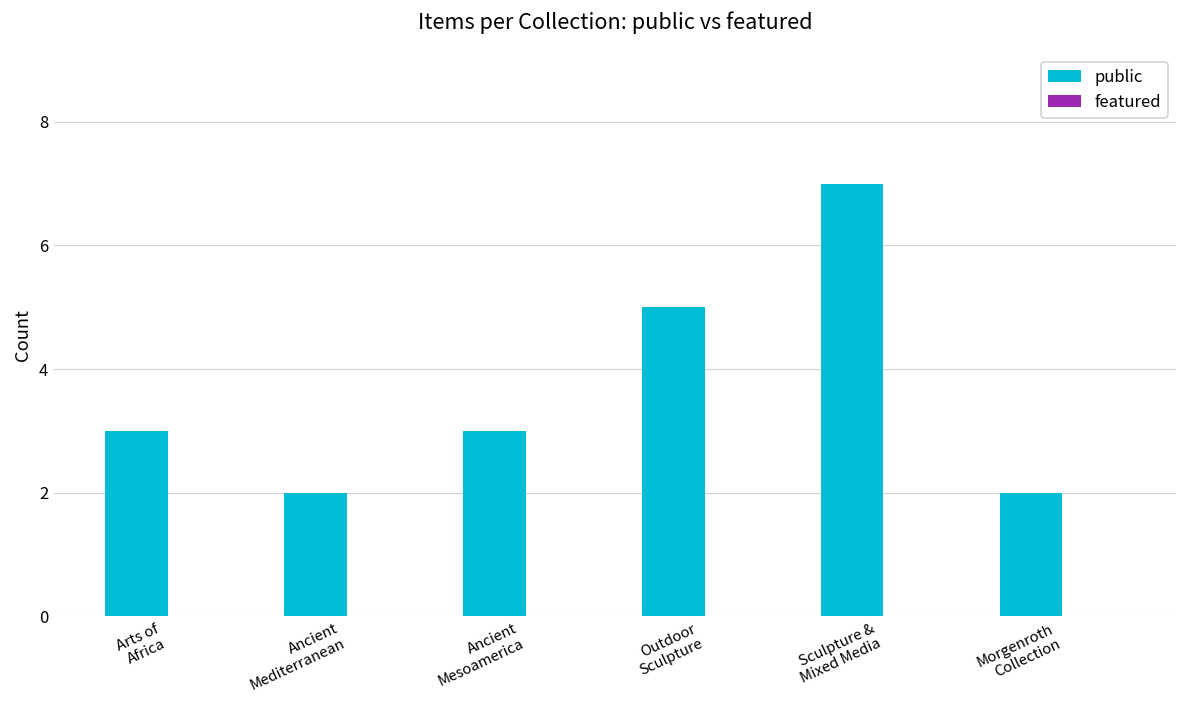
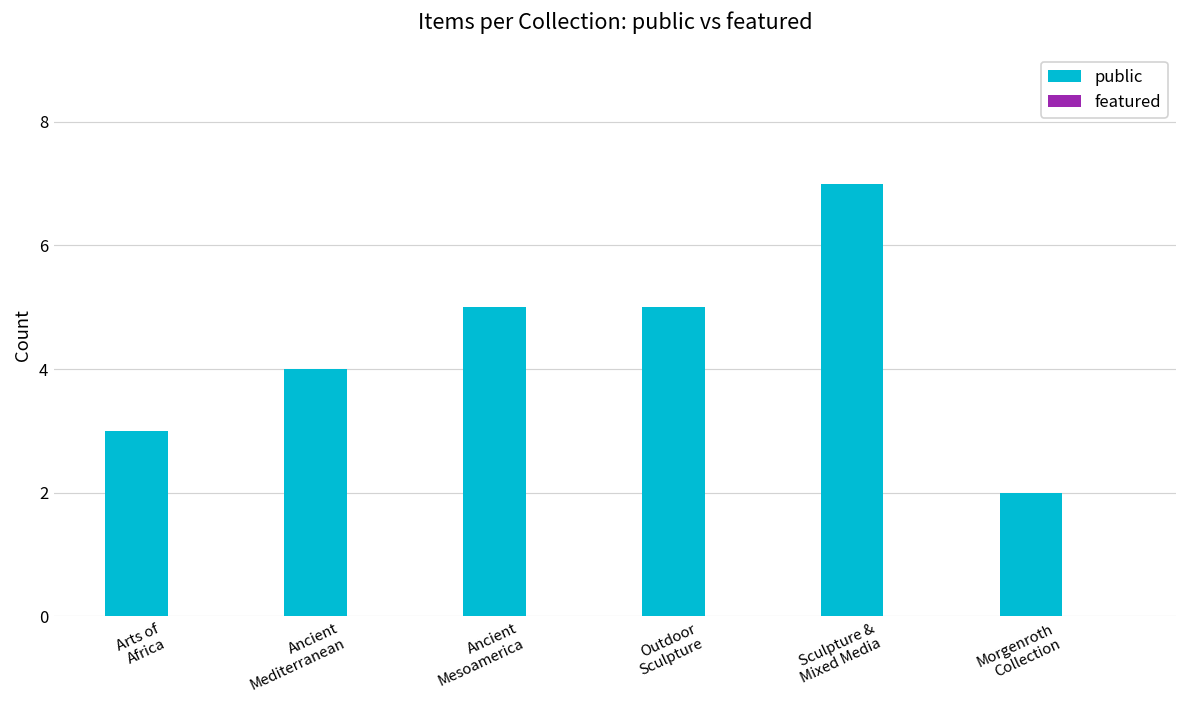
  {
    "public": {
      "Arts of Africa": 3,
-     "Ancient Mediterranean": 2,
-     "Ancient Mesoamerica": 3,
+     "Ancient Mediterranean": 4,
+     "Ancient Mesoamerica": 5,
      "Outdoor Sculpture": 5,
      "Sculpture & Mixed Media": 7,
      "Morgenroth Collection": 2
    },
    "featured": {
      "Arts of Africa": 0,
      "Ancient Mediterranean": 0,
      "Ancient Mesoamerica": 0,
      "Outdoor Sculpture": 0,
      "Sculpture & Mixed Media": 0,
      "Morgenroth Collection": 0
    }
  }
